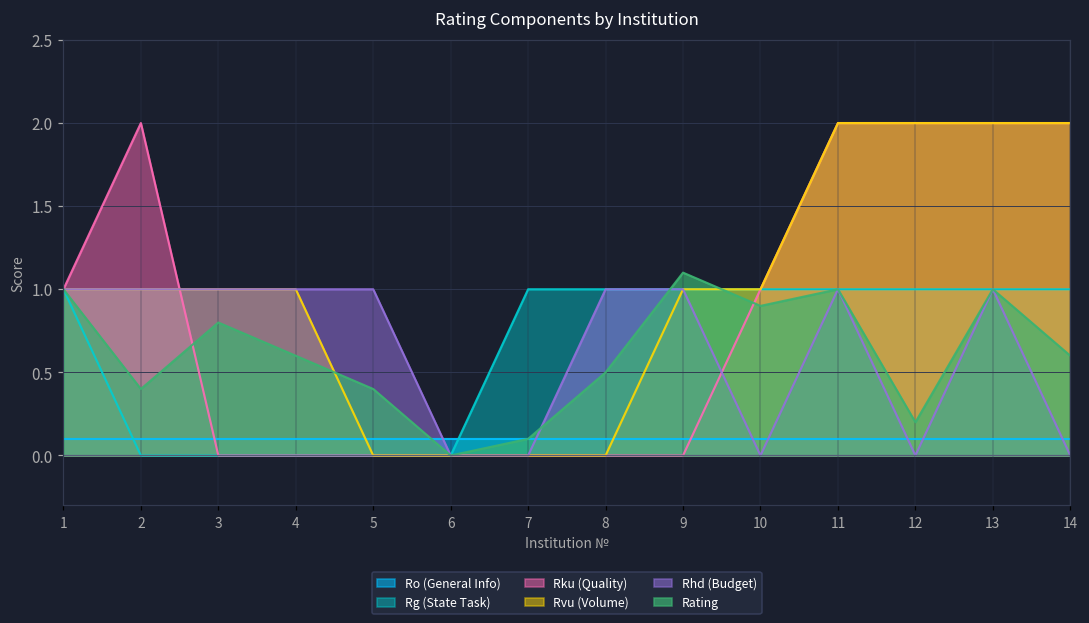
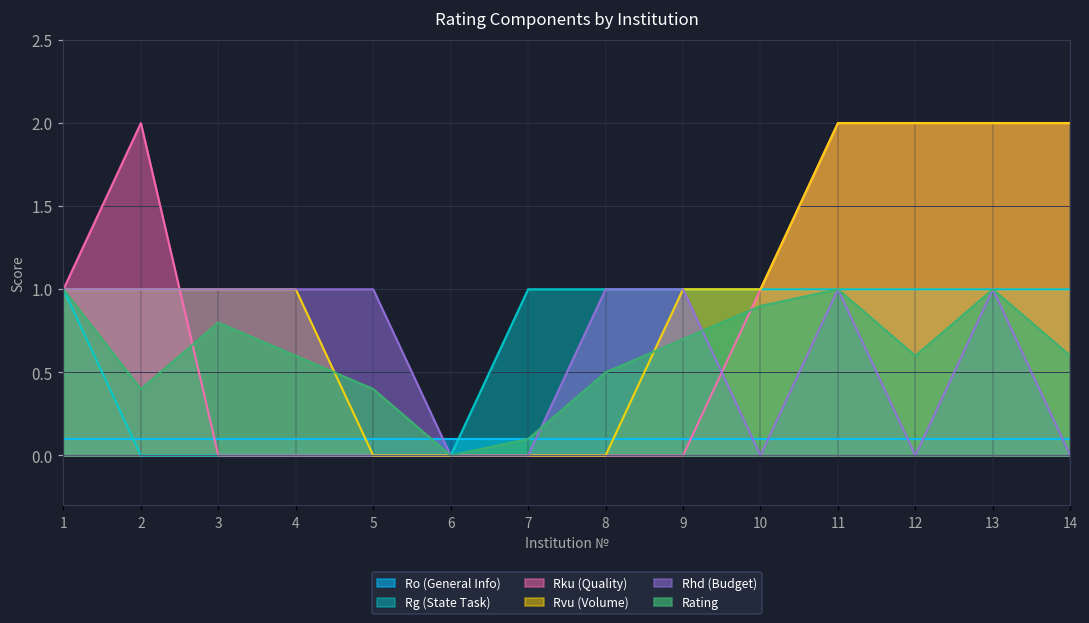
  {
    "Rku (Quality)": {
      "2": 2.0,
      "9": 0.0
    },
    "Rhd (Budget)": {
      "5": 1.0,
      "10": 0.0,
      "12": 0.0,
      "14": 0.0
    },
    "Rating": {
      "2": 0.4,
      "3": 0.8,
      "4": 0.6,
      "5": 0.4,
      "8": 0.5,
-     "9": 1.1,
+     "9": 0.7,
      "10": 0.9,
-     "12": 0.2,
+     "12": 0.6,
      "14": 0.6
    }
  }
